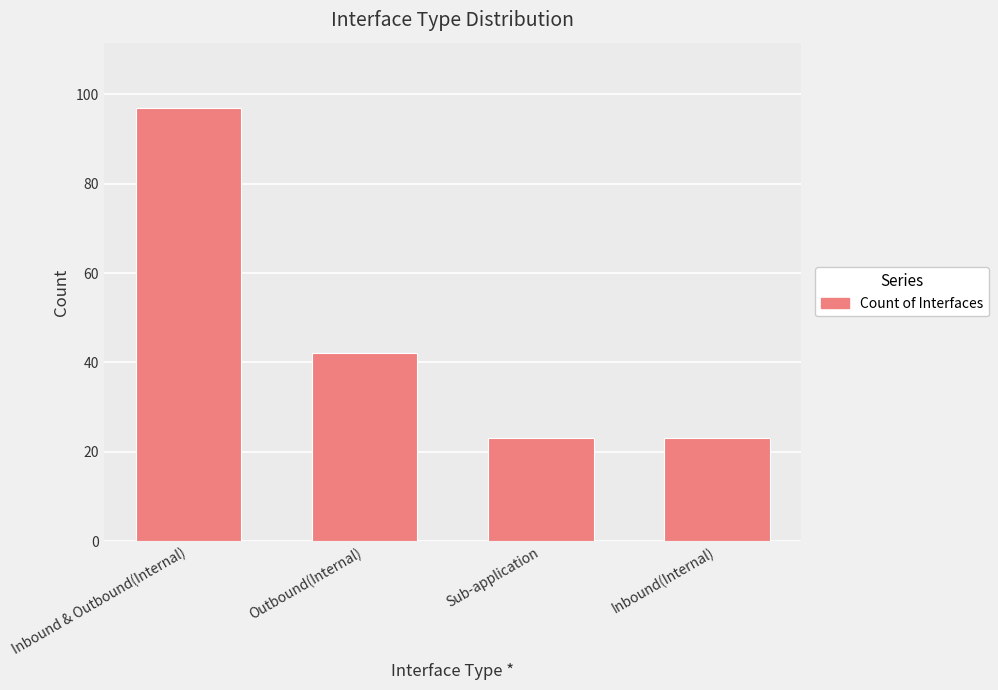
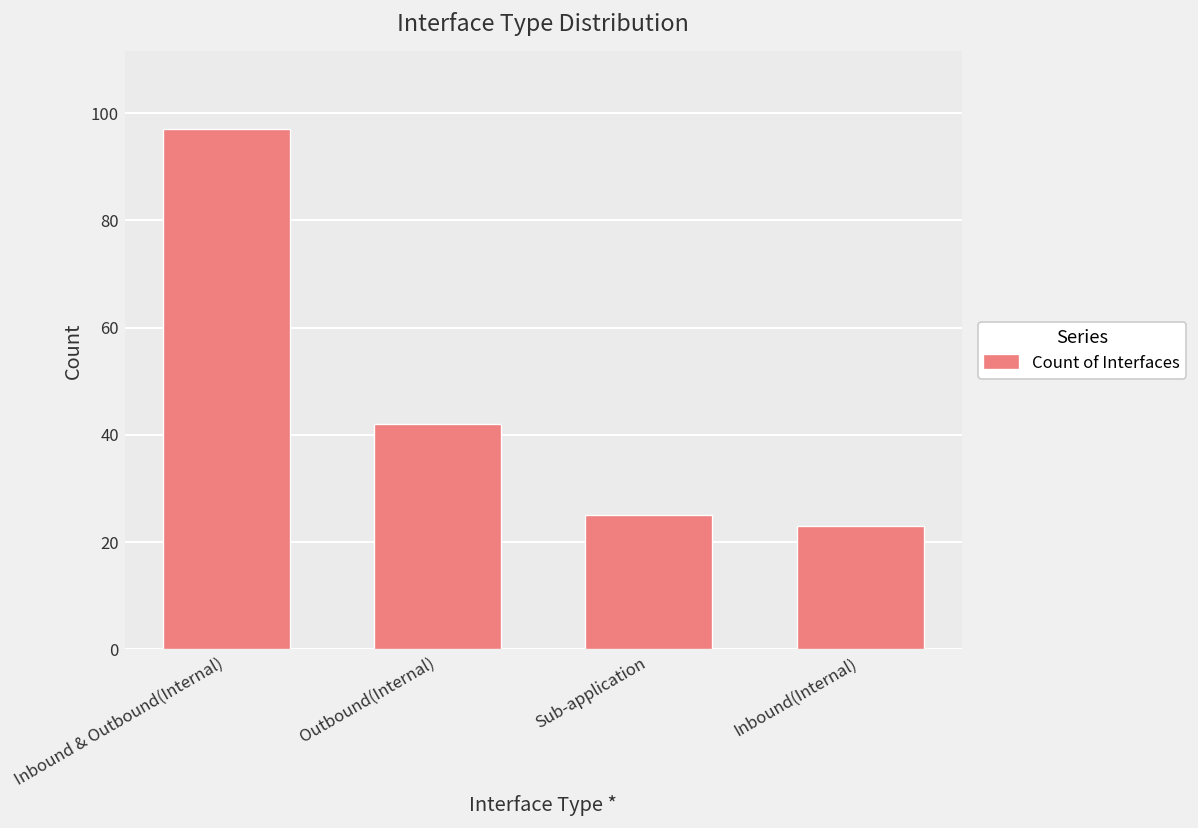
  {
    "Inbound & Outbound(Internal)": 97,
    "Outbound(Internal)": 42,
-   "Sub-application": 23,
+   "Sub-application": 25,
    "Inbound(Internal)": 23
  }
